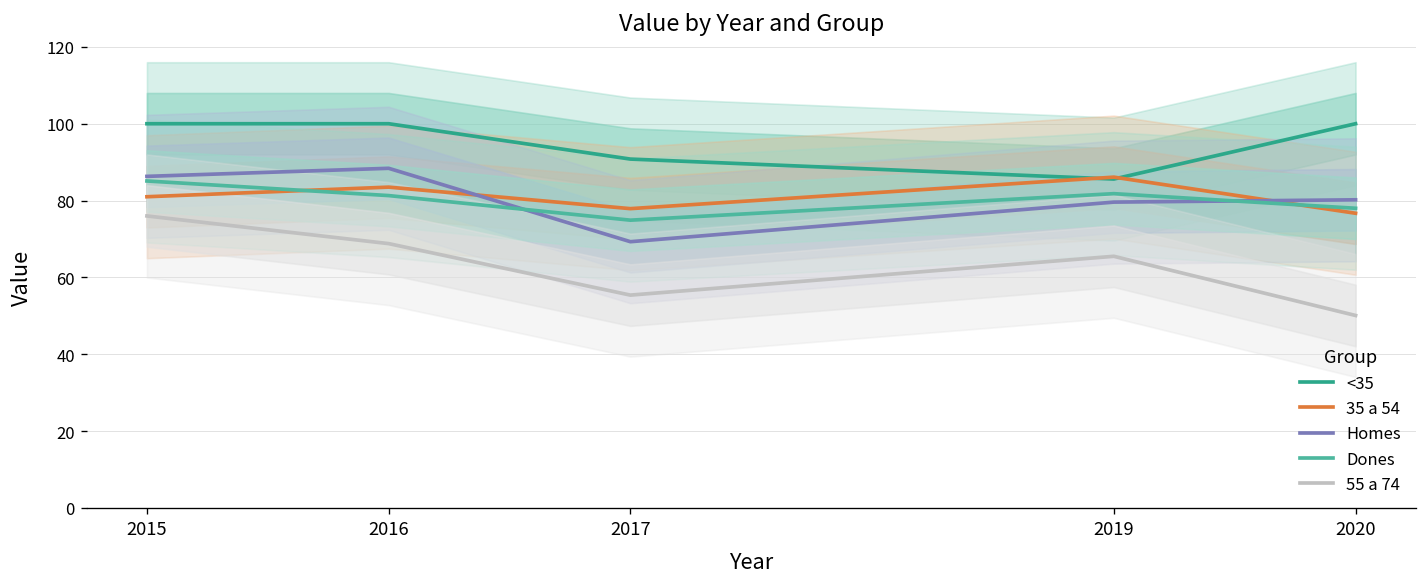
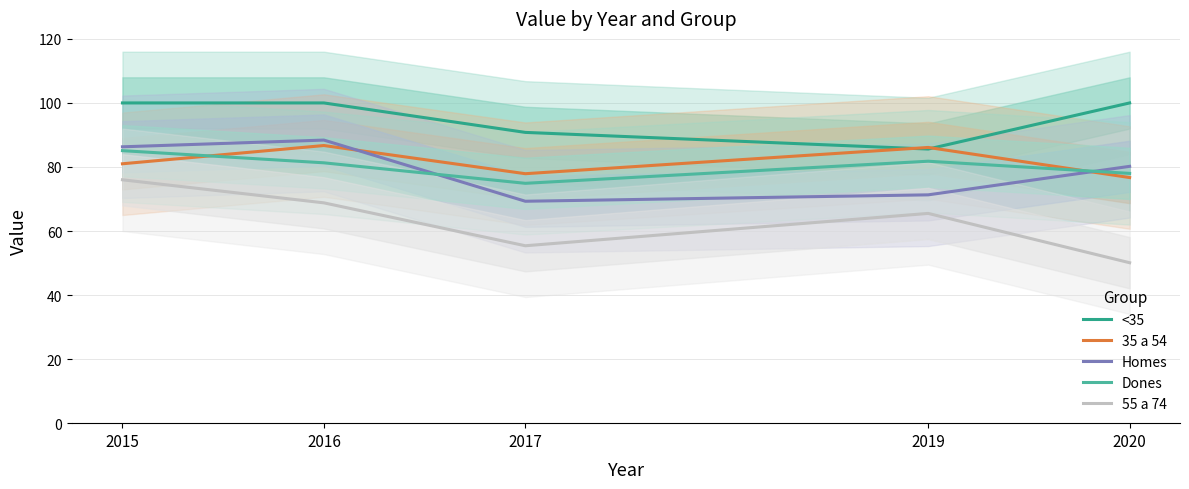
  {
    "35 a 54": {
      "2015": 81,
-     "2016": 84,
+     "2016": 87,
      "2020": 77
    },
    "Homes": {
      "2015": 86,
      "2016": 88,
      "2017": 69,
-     "2019": 80,
+     "2019": 71,
      "2020": 80
    }
  }
